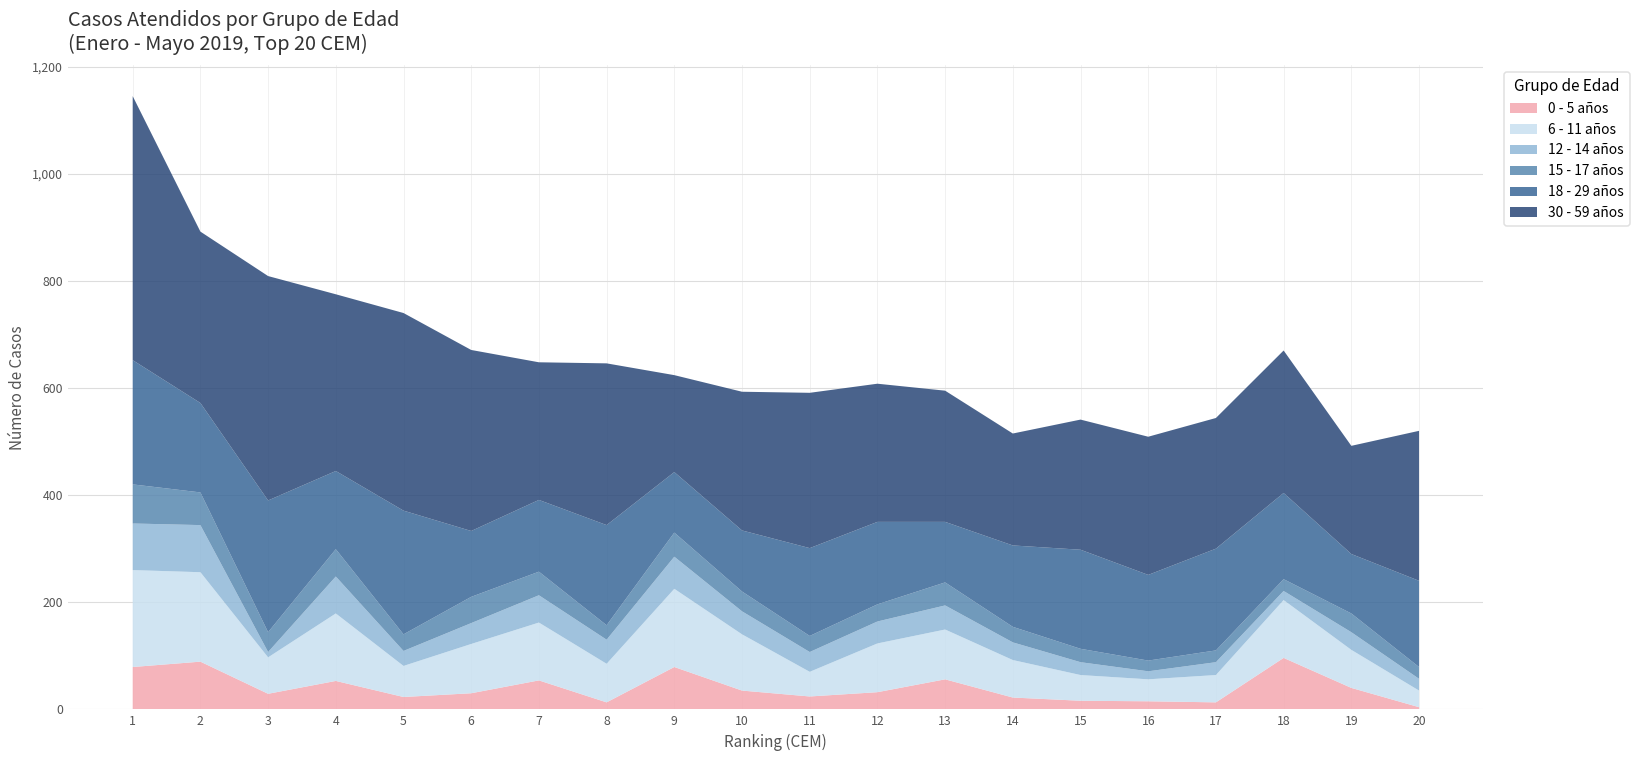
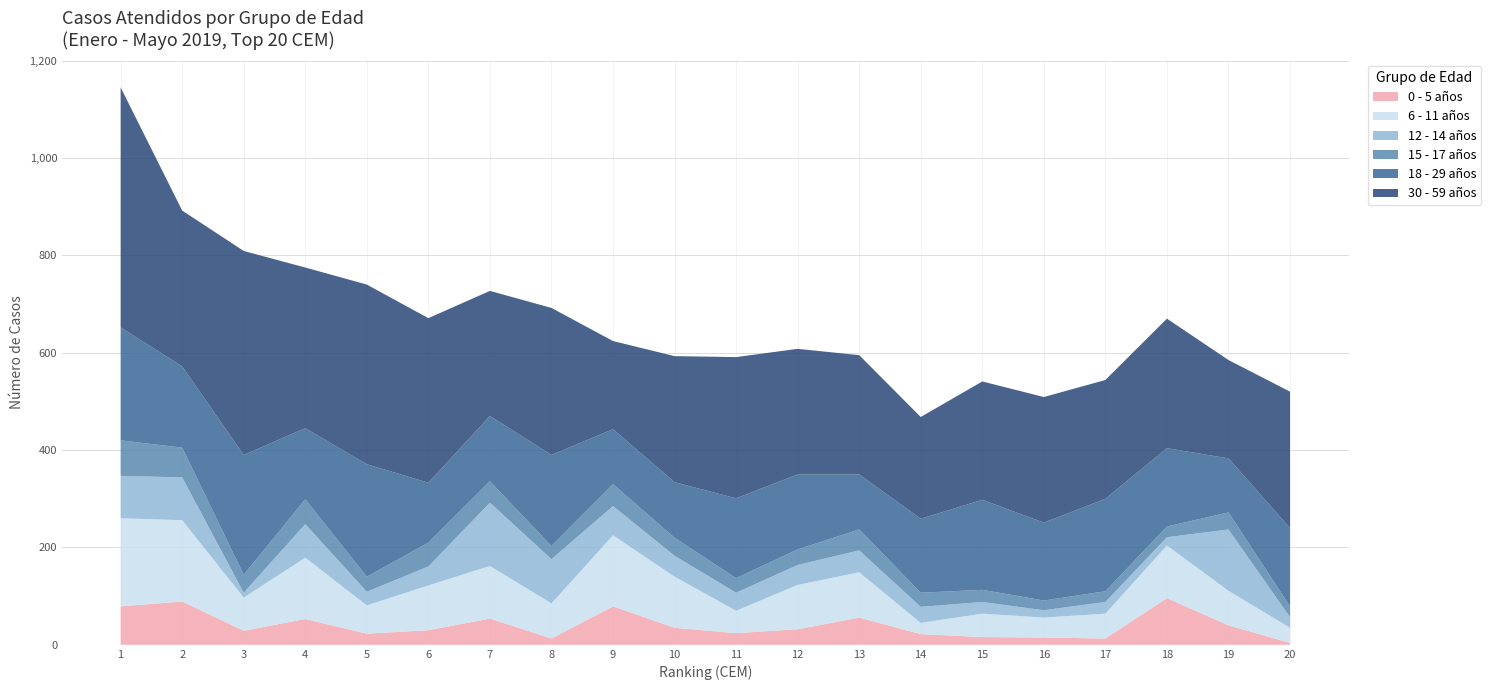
  {
    "0 - 5 años": {
      "1": 80,
      "2": 90,
      "3": 30,
      "4": 50,
      "5": 20,
      "6": 30,
      "7": 50,
      "8": 10,
      "9": 80,
      "10": 40,
      "11": 20,
      "12": 30,
      "13": 60,
      "14": 20,
      "15": 20,
      "16": 20,
      "17": 10,
      "18": 100,
      "19": 40
    },
    "6 - 11 años": {
      "1": 180,
      "2": 170,
      "3": 70,
      "4": 130,
      "5": 60,
      "6": 90,
      "7": 110,
      "8": 70,
      "9": 150,
      "10": 110,
      "11": 50,
      "12": 90,
      "13": 90,
-     "14": 70,
+     "14": 20,
      "15": 50,
      "16": 40,
      "17": 50,
      "18": 110,
      "19": 70,
      "20": 30
    },
    "12 - 14 años": {
      "1": 90,
      "2": 90,
      "3": 10,
      "4": 70,
      "5": 30,
      "6": 40,
-     "7": 50,
-     "8": 50,
+     "7": 130,
+     "8": 90,
      "9": 60,
      "10": 40,
      "11": 40,
      "12": 40,
      "13": 50,
      "14": 30,
      "15": 20,
      "16": 20,
      "17": 20,
      "18": 20,
-     "19": 30,
+     "19": 130,
      "20": 20
    }
  }
